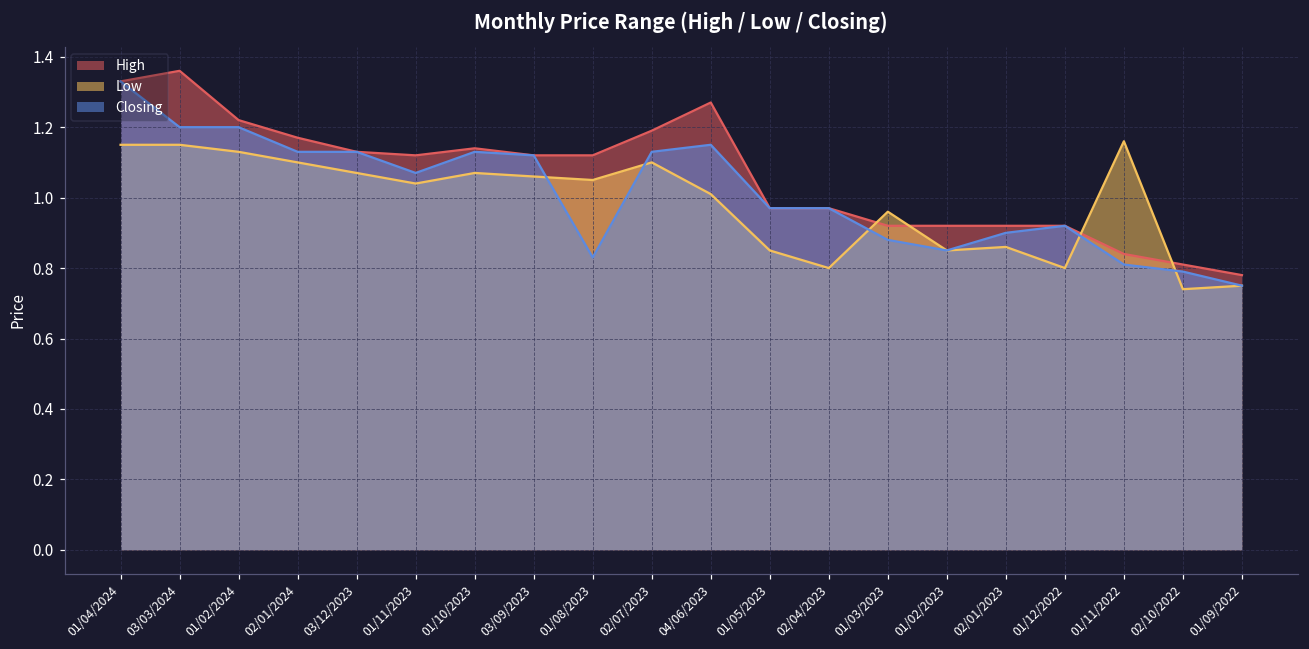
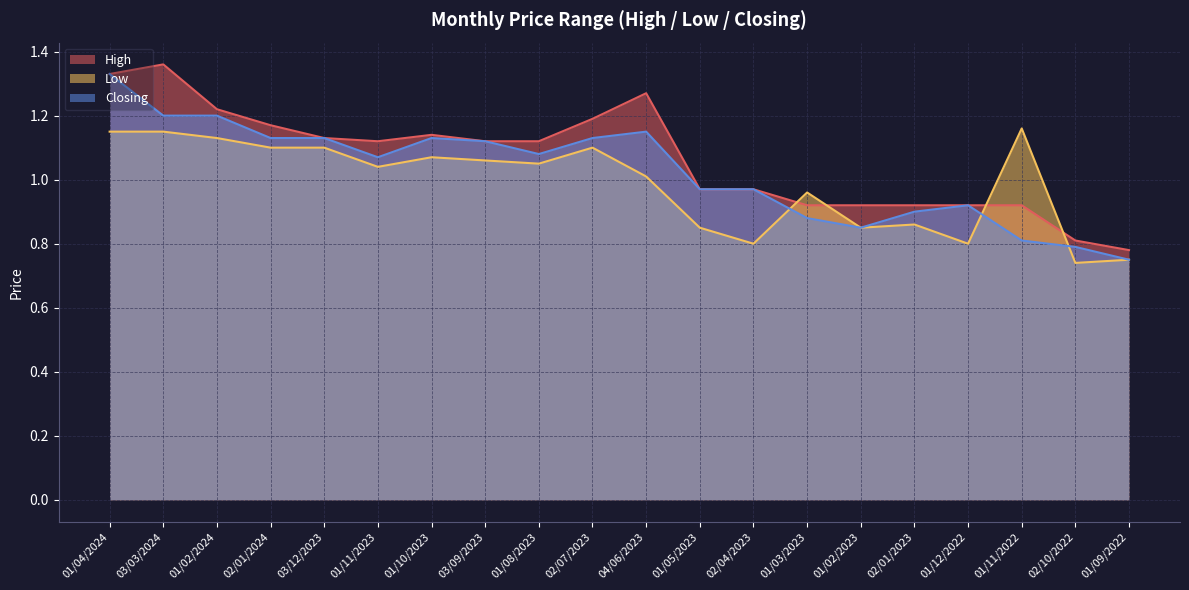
  {
    "High": {
      "03/03/2024": 1.36,
      "01/02/2024": 1.22,
      "02/01/2024": 1.17,
      "01/11/2023": 1.12,
      "01/10/2023": 1.14,
      "01/08/2023": 1.12,
      "02/07/2023": 1.19,
      "04/06/2023": 1.27,
      "01/03/2023": 0.92,
      "01/02/2023": 0.92,
      "02/01/2023": 0.92,
-     "01/11/2022": 0.84,
+     "01/11/2022": 0.92,
      "02/10/2022": 0.81,
      "01/09/2022": 0.78
    },
    "Low": {
      "01/04/2024": 1.15,
      "03/03/2024": 1.15,
      "01/02/2024": 1.13,
      "02/01/2024": 1.10,
-     "03/12/2023": 1.07,
+     "03/12/2023": 1.10,
      "01/11/2023": 1.04,
      "01/10/2023": 1.07,
      "03/09/2023": 1.06,
      "01/08/2023": 1.05,
      "02/07/2023": 1.10,
      "04/06/2023": 1.01,
      "01/05/2023": 0.85,
      "02/04/2023": 0.80,
      "01/03/2023": 0.96,
      "02/01/2023": 0.86,
      "01/12/2022": 0.80,
      "01/11/2022": 1.16,
      "02/10/2022": 0.74
    },
    "Closing": {
      "03/03/2024": 1.20,
      "01/02/2024": 1.20,
      "02/01/2024": 1.13,
      "01/11/2023": 1.07,
      "01/10/2023": 1.13,
-     "01/08/2023": 0.83,
+     "01/08/2023": 1.08,
      "02/07/2023": 1.13,
      "04/06/2023": 1.15,
      "01/03/2023": 0.88,
      "02/01/2023": 0.90,
      "01/11/2022": 0.81,
      "02/10/2022": 0.79
    }
  }
